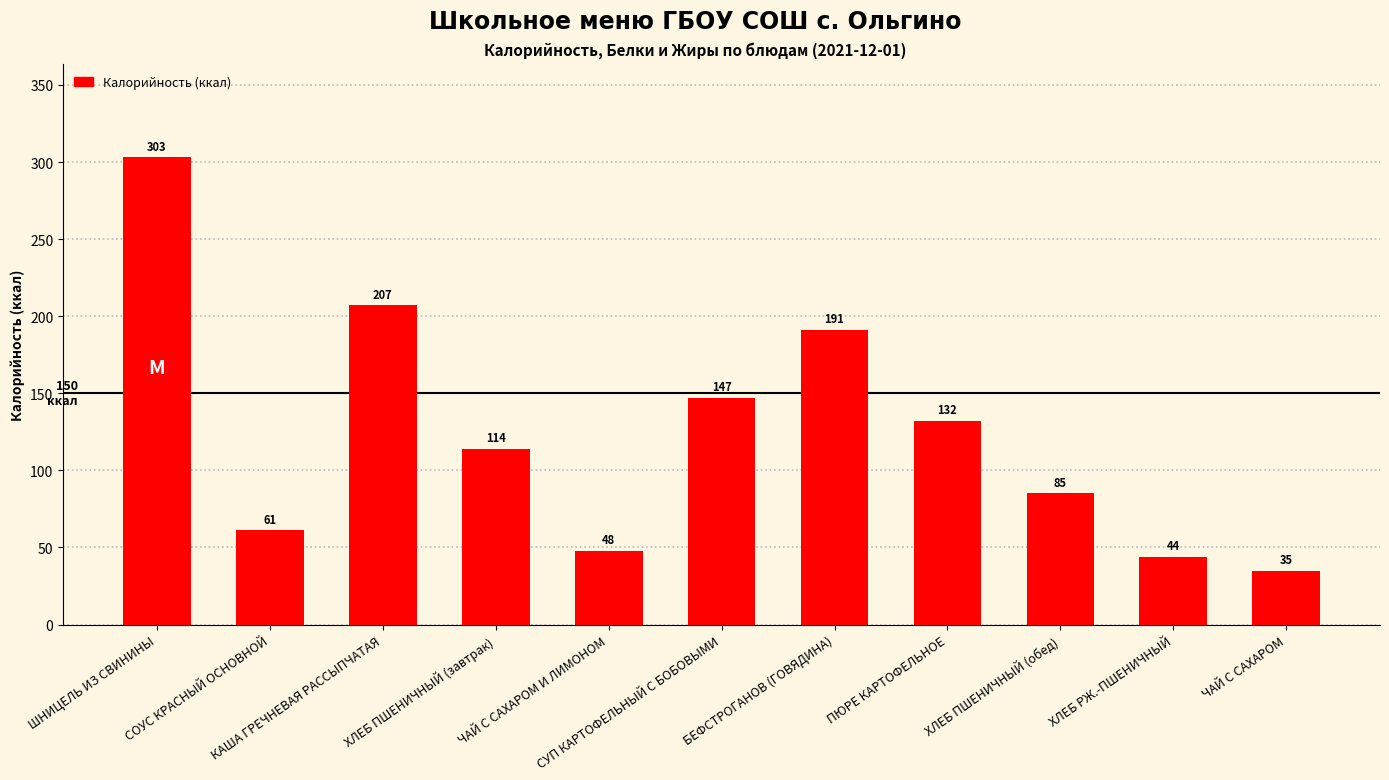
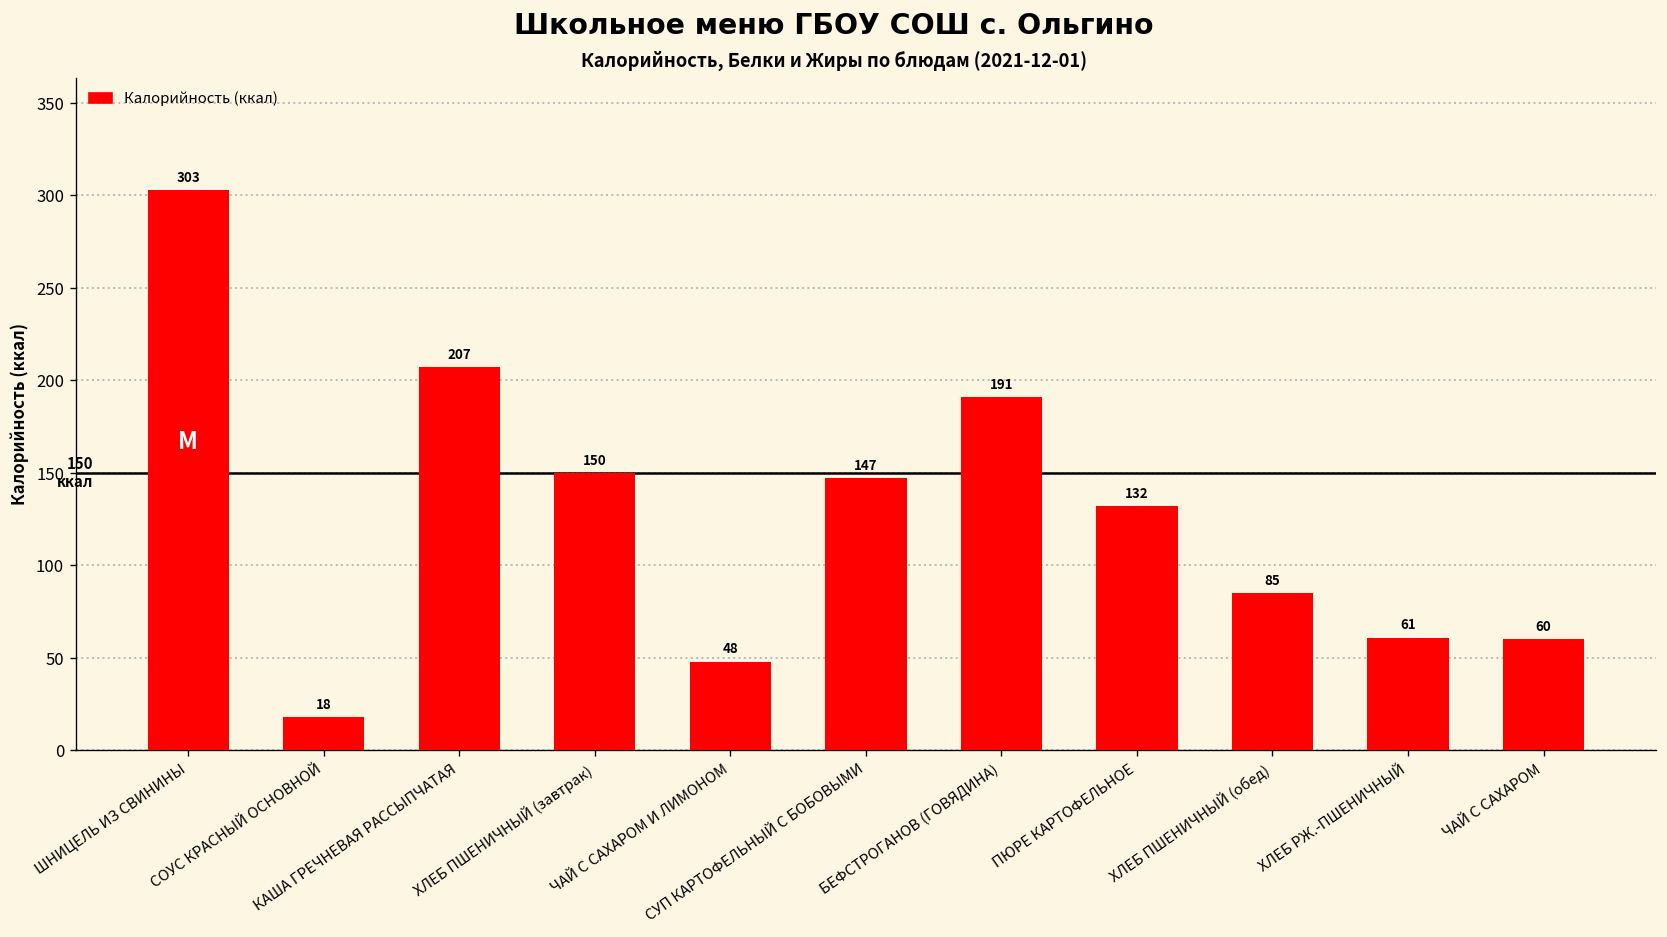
  {
    "ШНИЦЕЛЬ ИЗ СВИНИНЫ": 303,
-   "СОУС КРАСНЫЙ ОСНОВНОЙ": 61,
+   "СОУС КРАСНЫЙ ОСНОВНОЙ": 18,
    "КАША ГРЕЧНЕВАЯ РАССЫПЧАТАЯ": 207,
-   "ХЛЕБ ПШЕНИЧНЫЙ (завтрак)": 114,
+   "ХЛЕБ ПШЕНИЧНЫЙ (завтрак)": 150,
    "ЧАЙ С САХАРОМ И ЛИМОНОМ": 48,
    "СУП КАРТОФЕЛЬНЫЙ С БОБОВЫМИ": 147,
    "БЕФСТРОГАНОВ (ГОВЯДИНА)": 191,
    "ПЮРЕ КАРТОФЕЛЬНОЕ": 132,
    "ХЛЕБ ПШЕНИЧНЫЙ (обед)": 85,
-   "ХЛЕБ РЖ.-ПШЕНИЧНЫЙ": 44,
-   "ЧАЙ С САХАРОМ": 35
+   "ХЛЕБ РЖ.-ПШЕНИЧНЫЙ": 61,
+   "ЧАЙ С САХАРОМ": 60
  }
